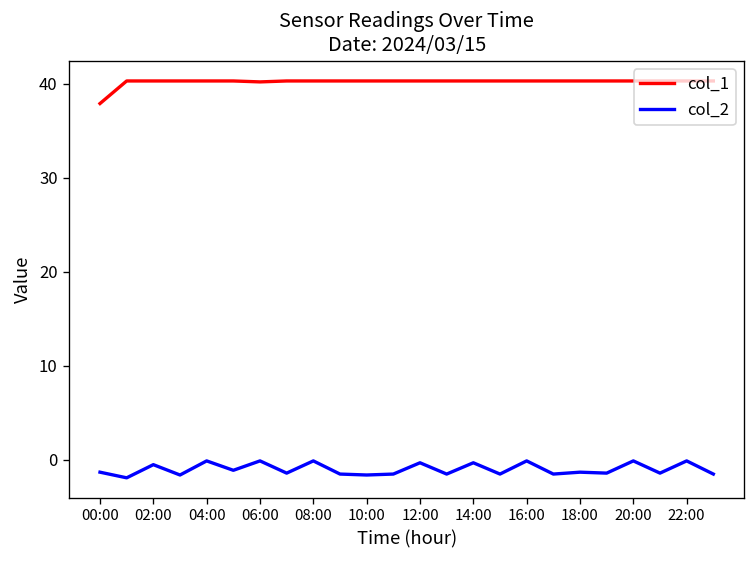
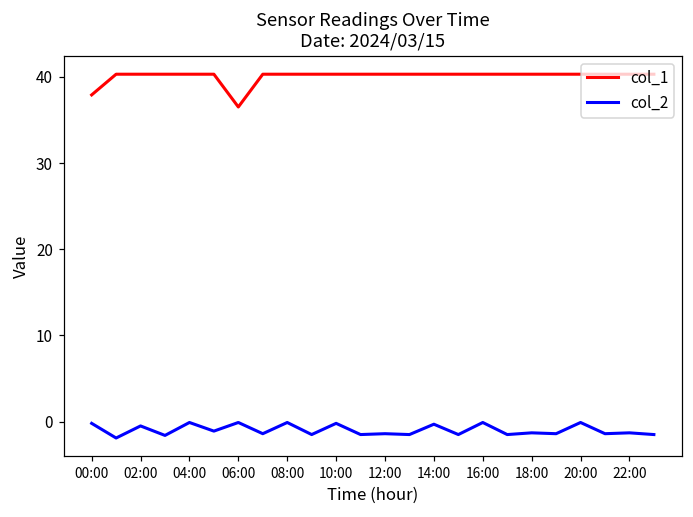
  {
    "col_1": {
      "00:00": 38,
      "02:00": 40,
      "04:00": 40,
-     "06:00": 40,
+     "06:00": 37,
      "08:00": 40,
      "10:00": 40,
      "12:00": 40,
      "14:00": 40,
      "16:00": 40,
      "18:00": 40,
      "20:00": 40
    },
    "col_2": {
-     "00:00": -1,
+     "00:00": 0,
      "02:00": -1,
      "04:00": 0,
      "06:00": 0,
      "08:00": 0,
-     "10:00": -2,
-     "12:00": 0,
+     "10:00": 0,
+     "12:00": -1,
      "14:00": 0,
      "16:00": 0,
      "18:00": -1,
      "20:00": 0,
-     "22:00": 0
+     "22:00": -1
    }
  }
